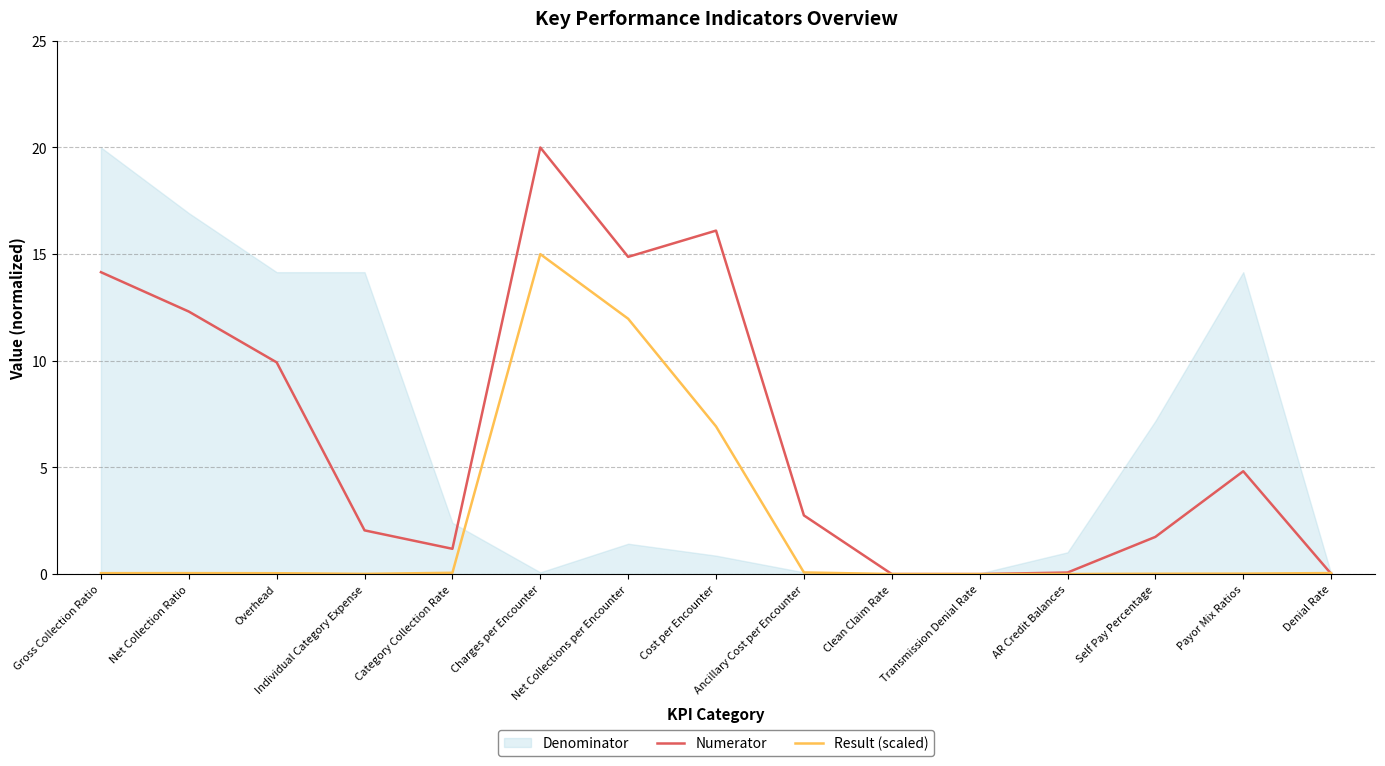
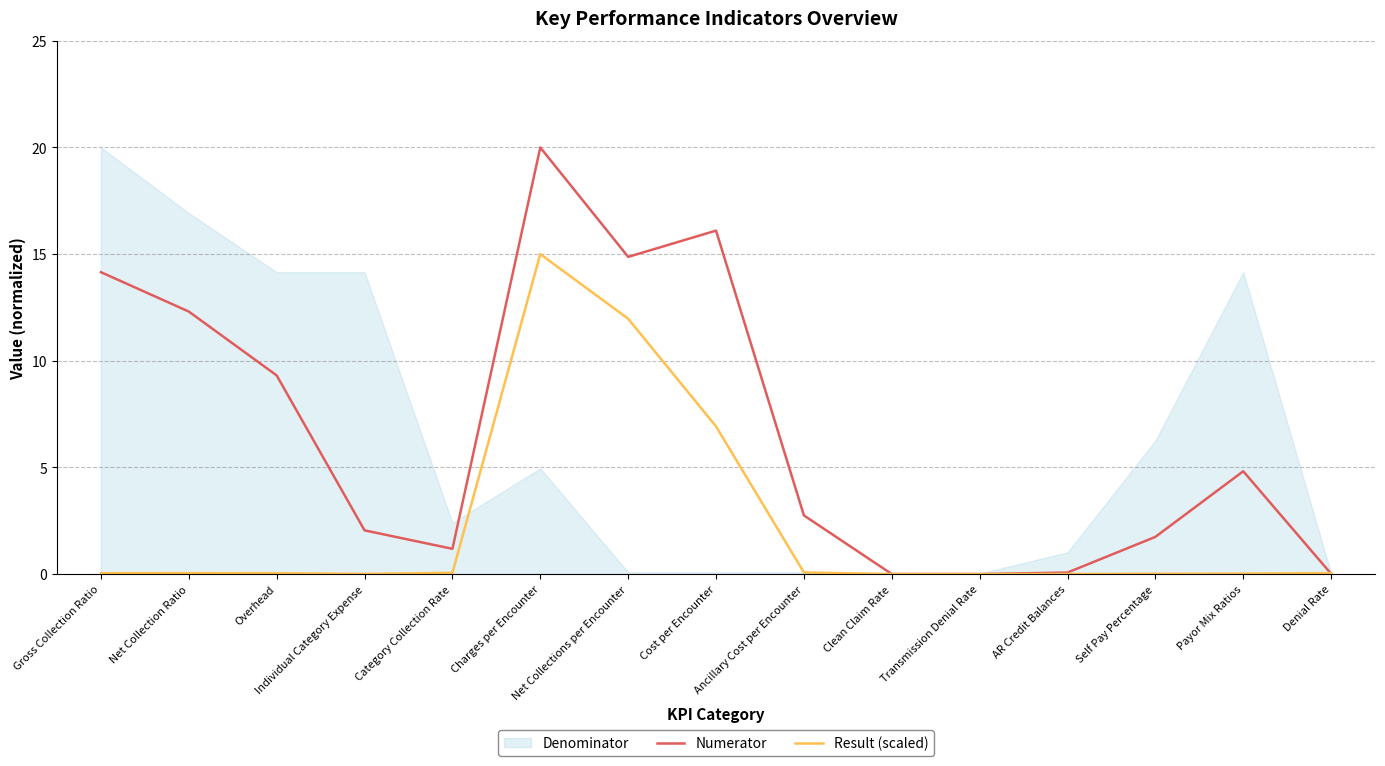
  {
    "Numerator": {
      "Gross Collection Ratio": 14.2,
      "Net Collection Ratio": 12.3,
-     "Overhead": 9.9,
+     "Overhead": 9.3,
      "Individual Category Expense": 2.0,
      "Category Collection Rate": 1.2,
      "Charges per Encounter": 20.0,
      "Net Collections per Encounter": 14.9,
      "Cost per Encounter": 16.1,
      "Ancillary Cost per Encounter": 2.8,
      "Self Pay Percentage": 1.7,
      "Payor Mix Ratios": 4.8
    },
    "Denominator": {
      "Gross Collection Ratio": 20.0,
      "Net Collection Ratio": 16.9,
      "Overhead": 14.2,
      "Individual Category Expense": 14.2,
      "Category Collection Rate": 2.4,
-     "Charges per Encounter": 0.1,
-     "Net Collections per Encounter": 1.4,
-     "Cost per Encounter": 0.9,
+     "Charges per Encounter": 5.0,
+     "Net Collections per Encounter": 0.1,
+     "Cost per Encounter": 0.1,
      "AR Credit Balances": 1.0,
-     "Self Pay Percentage": 7.2,
+     "Self Pay Percentage": 6.3,
      "Payor Mix Ratios": 14.2
    },
    "Result (scaled)": {
      "Gross Collection Ratio": 0.0,
      "Net Collection Ratio": 0.0,
      "Overhead": 0.0,
      "Individual Category Expense": 0.0,
      "Category Collection Rate": 0.1,
      "Charges per Encounter": 15.0,
      "Net Collections per Encounter": 12.0,
      "Cost per Encounter": 6.9,
      "Self Pay Percentage": 0.0,
      "Payor Mix Ratios": 0.0
    }
  }
